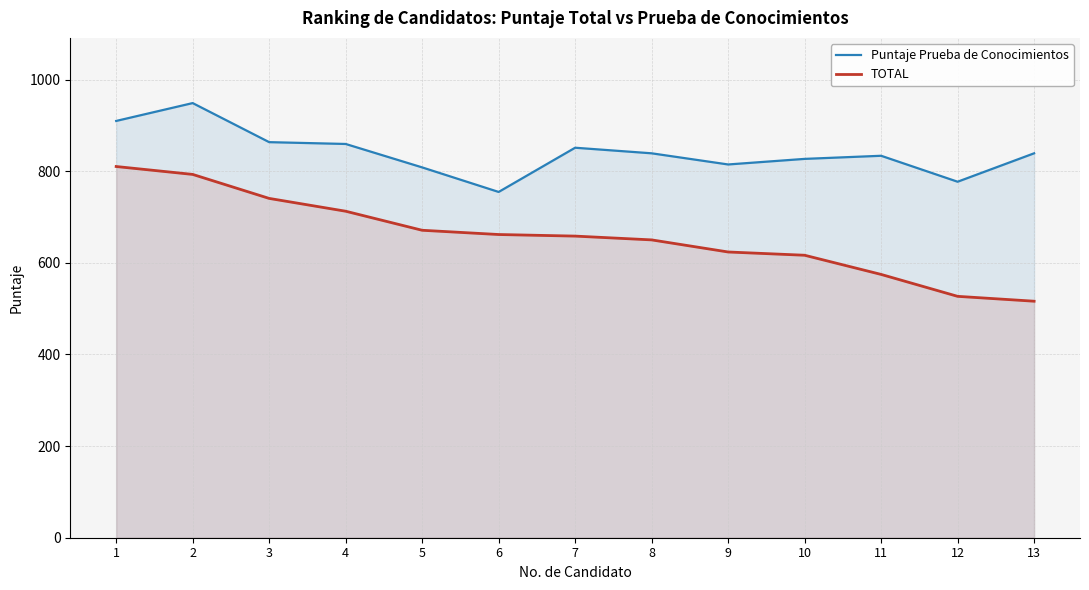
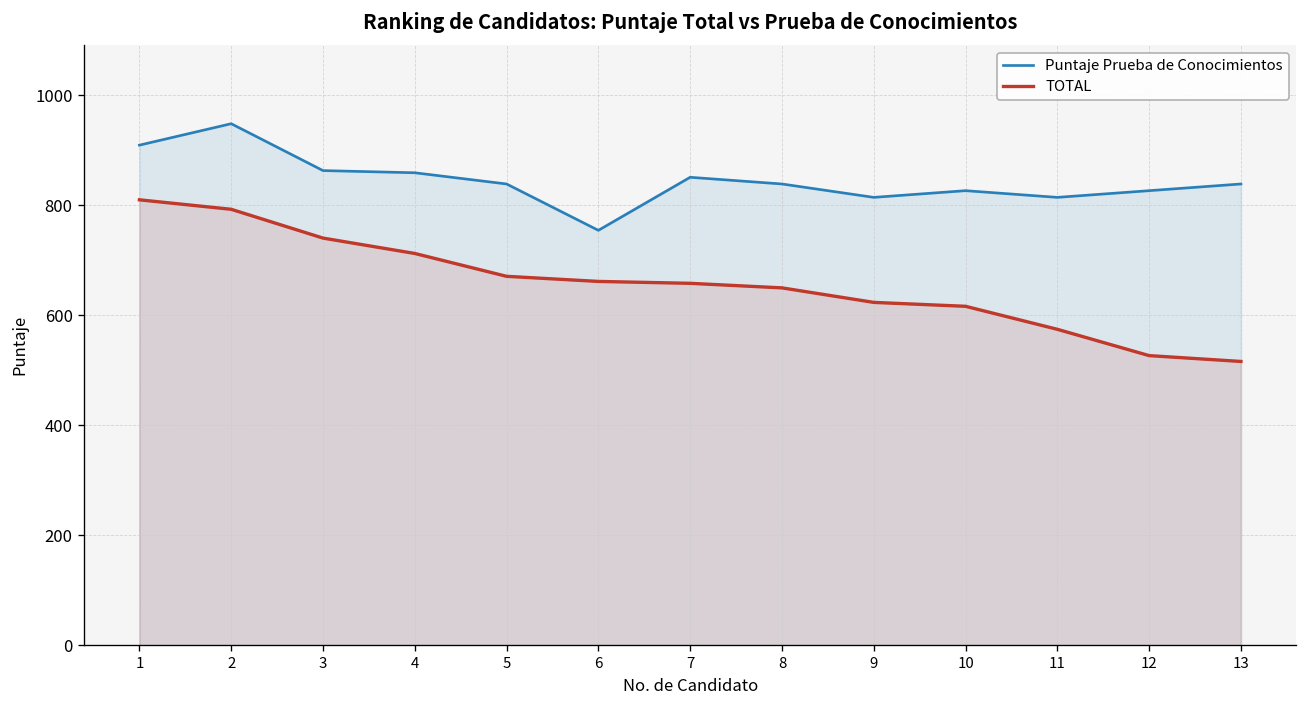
  {
    "Puntaje Prueba de Conocimientos": {
      "1": 910,
      "2": 950,
      "3": 860,
      "4": 860,
-     "5": 810,
+     "5": 840,
      "6": 750,
      "7": 850,
      "8": 840,
      "9": 810,
      "10": 830,
-     "11": 830,
-     "12": 780,
+     "11": 810,
+     "12": 830,
      "13": 840
    },
    "TOTAL": {
      "1": 810,
      "2": 790,
      "3": 740,
      "4": 710,
      "5": 670,
      "6": 660,
      "7": 660,
      "8": 650,
      "9": 620,
      "10": 620,
      "11": 570,
      "12": 530,
      "13": 520
    }
  }
